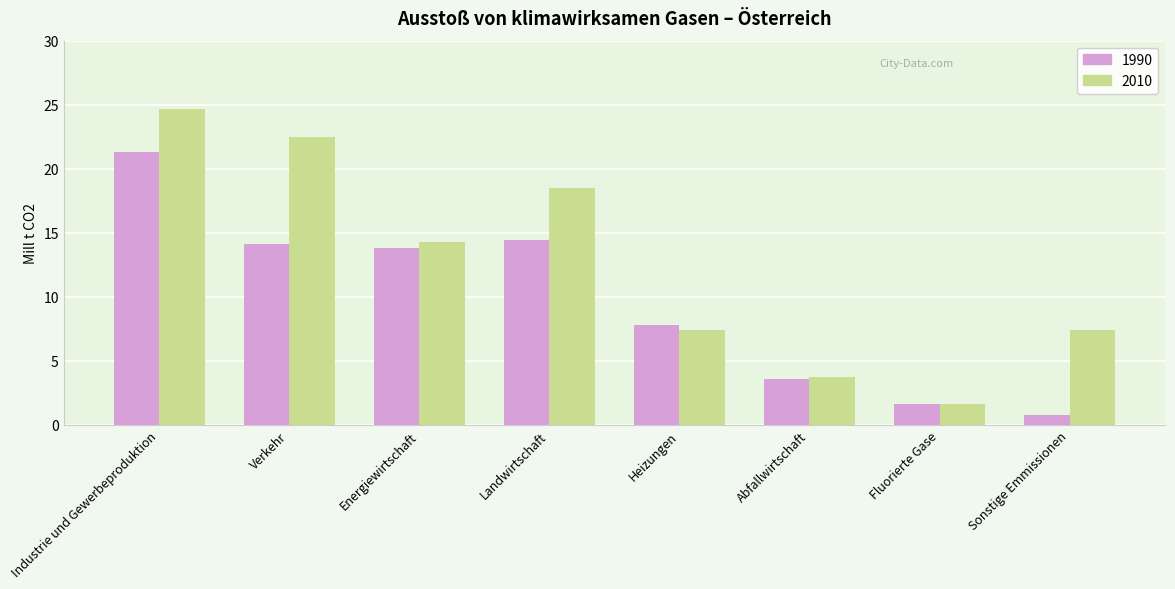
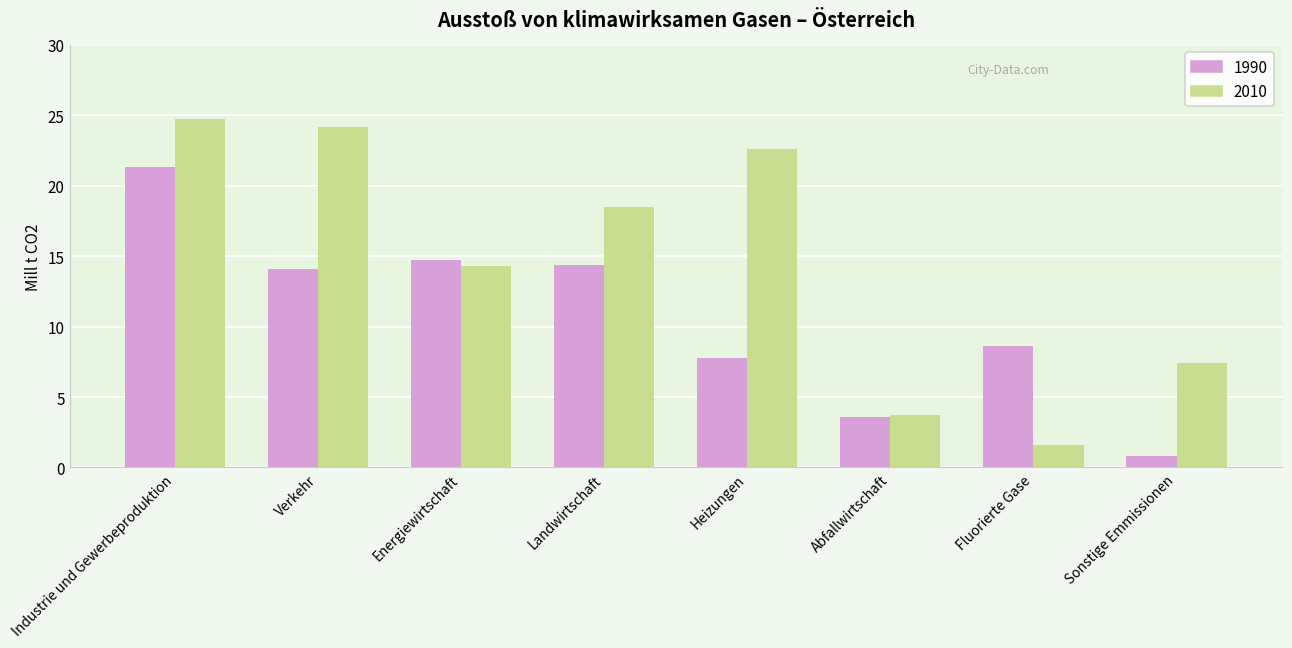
  {
    "1990": {
      "Industrie und Gewerbeproduktion": 21.3,
      "Verkehr": 14.1,
-     "Energiewirtschaft": 13.8,
+     "Energiewirtschaft": 14.7,
      "Landwirtschaft": 14.4,
      "Heizungen": 7.8,
      "Abfallwirtschaft": 3.6,
-     "Fluorierte Gase": 1.6,
+     "Fluorierte Gase": 8.6,
      "Sonstige Emmissionen": 0.8
    },
    "2010": {
      "Industrie und Gewerbeproduktion": 24.7,
-     "Verkehr": 22.5,
+     "Verkehr": 24.2,
      "Energiewirtschaft": 14.3,
      "Landwirtschaft": 18.5,
-     "Heizungen": 7.4,
+     "Heizungen": 22.6,
      "Abfallwirtschaft": 3.7,
      "Fluorierte Gase": 1.6,
      "Sonstige Emmissionen": 7.4
    }
  }
